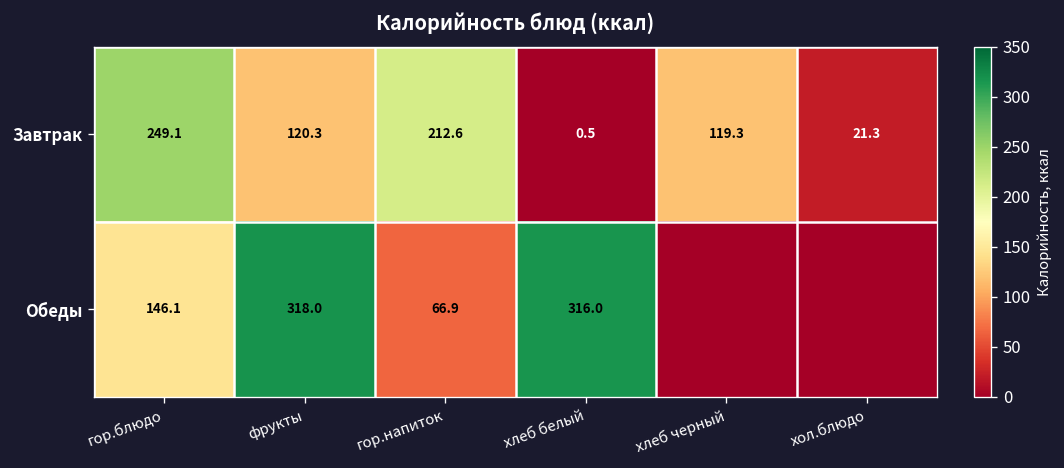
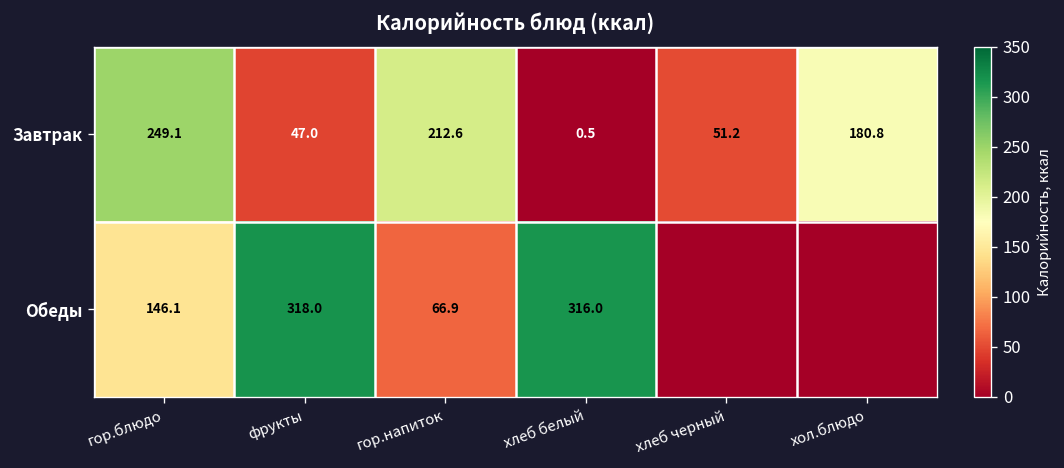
  {
    "Завтрак": {
      "гор.блюдо": 249.1,
-     "фрукты": 120.3,
+     "фрукты": 47.0,
      "гор.напиток": 212.6,
      "хлеб белый": 0.5,
-     "хлеб черный": 119.3,
-     "хол.блюдо": 21.3
+     "хлеб черный": 51.2,
+     "хол.блюдо": 180.8
    },
    "Обеды": {
      "гор.блюдо": 146.1,
      "фрукты": 318.0,
      "гор.напиток": 66.9,
      "хлеб белый": 316.0
    }
  }
